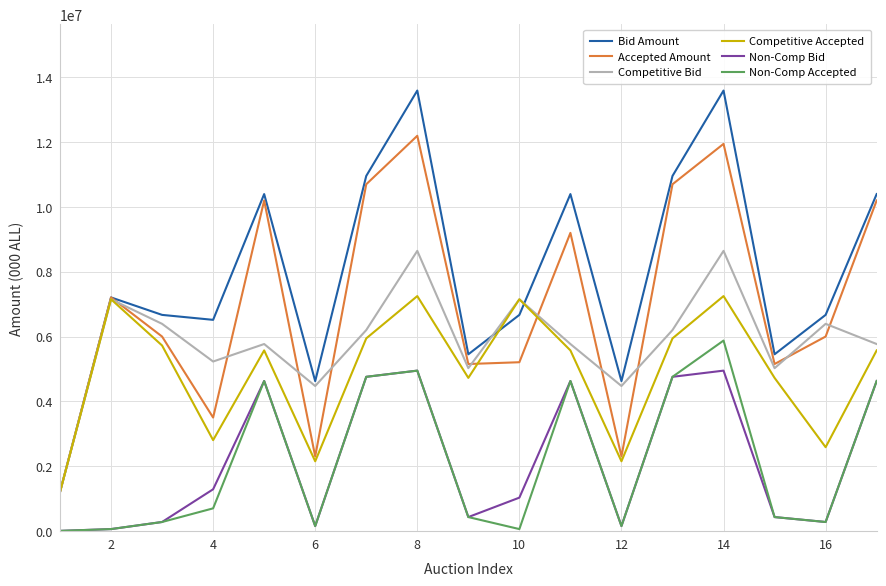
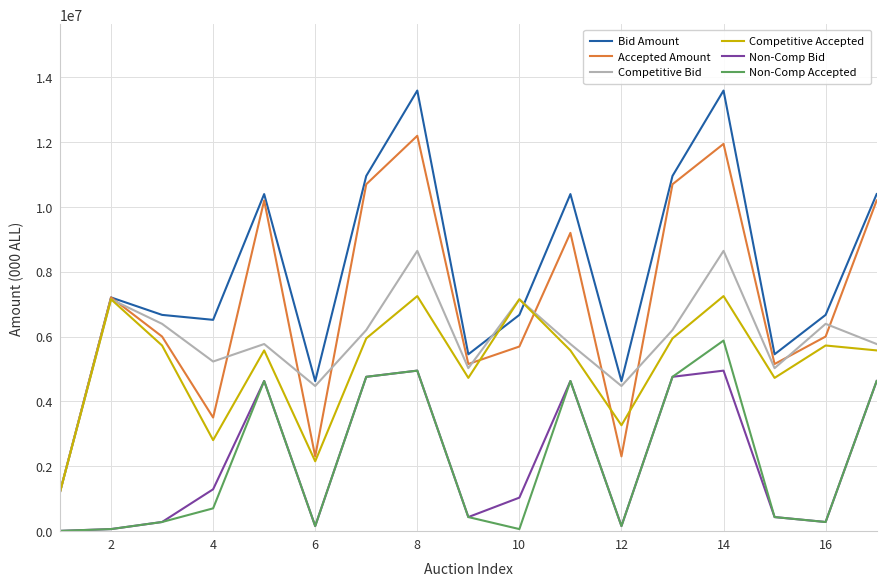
  {
    "Bid Amount": {
      "4": 6500000,
      "6": 4600000,
      "8": 13600000,
      "10": 6700000,
      "12": 4600000,
      "14": 13600000,
      "16": 6700000
    },
    "Accepted Amount": {
      "4": 3500000,
      "6": 2300000,
      "8": 12200000,
-     "10": 5200000,
+     "10": 5700000,
      "12": 2300000,
      "14": 11900000,
      "16": 6000000
    },
    "Competitive Bid": {
      "4": 5200000,
      "6": 4500000,
      "8": 8600000,
      "12": 4500000,
      "14": 8600000,
      "16": 6400000
    },
    "Competitive Accepted": {
      "4": 2800000,
      "6": 2200000,
      "8": 7200000,
-     "12": 2200000,
+     "12": 3300000,
      "14": 7200000,
-     "16": 2600000
+     "16": 5700000
    },
    "Non-Comp Bid": {
      "4": 1300000,
      "10": 1000000,
      "14": 4900000
    },
    "Non-Comp Accepted": {
      "4": 700000,
      "10": 100000,
      "14": 5900000
    }
  }
